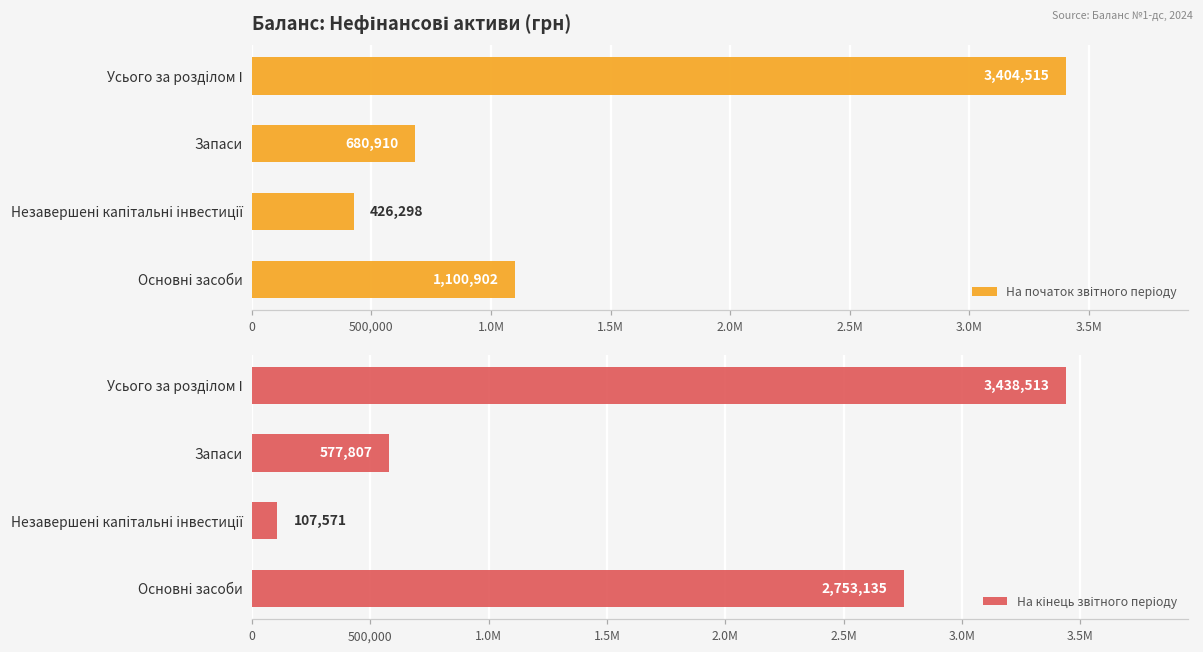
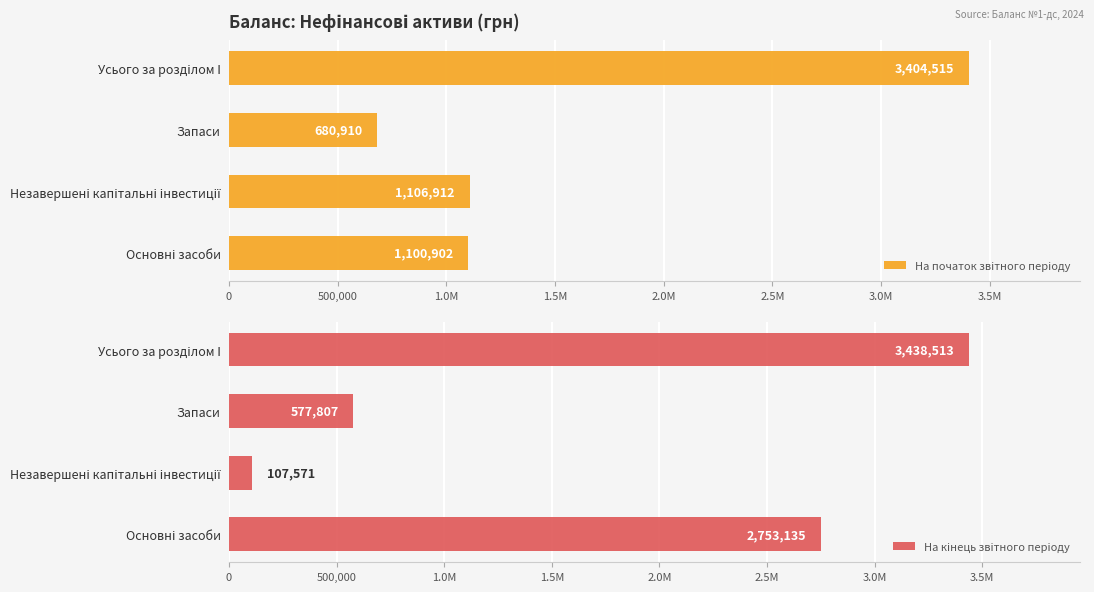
  {
    "Баланс: Нефінансові активи (грн)": {
      "Усього за розділом І": "3,404,515",
      "Запаси": "680,910",
-     "Незавершені капітальні інвестиції": "426,298",
+     "Незавершені капітальні інвестиції": "1,106,912",
      "Основні засоби": "1,100,902"
    }
  }
